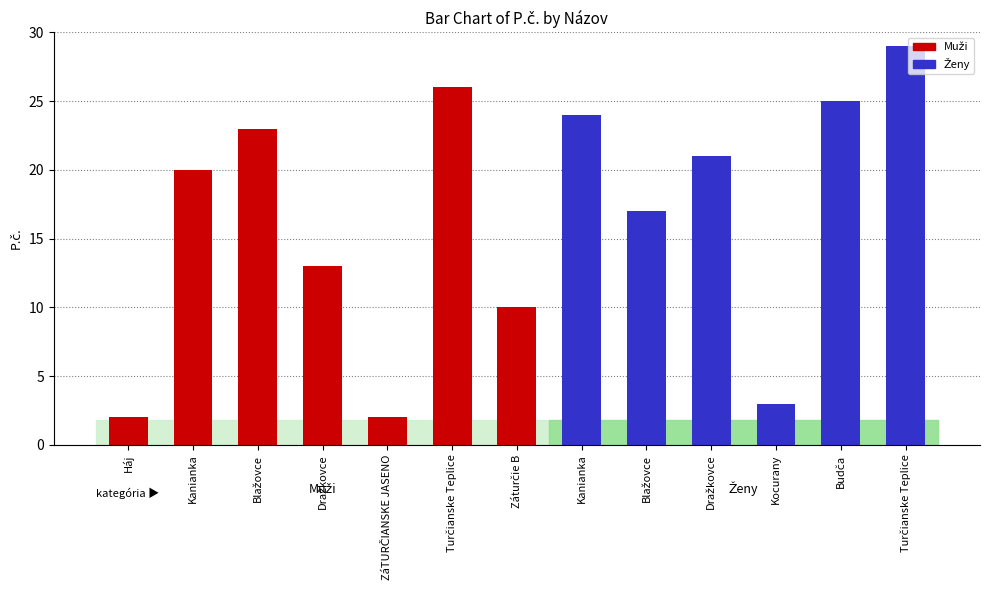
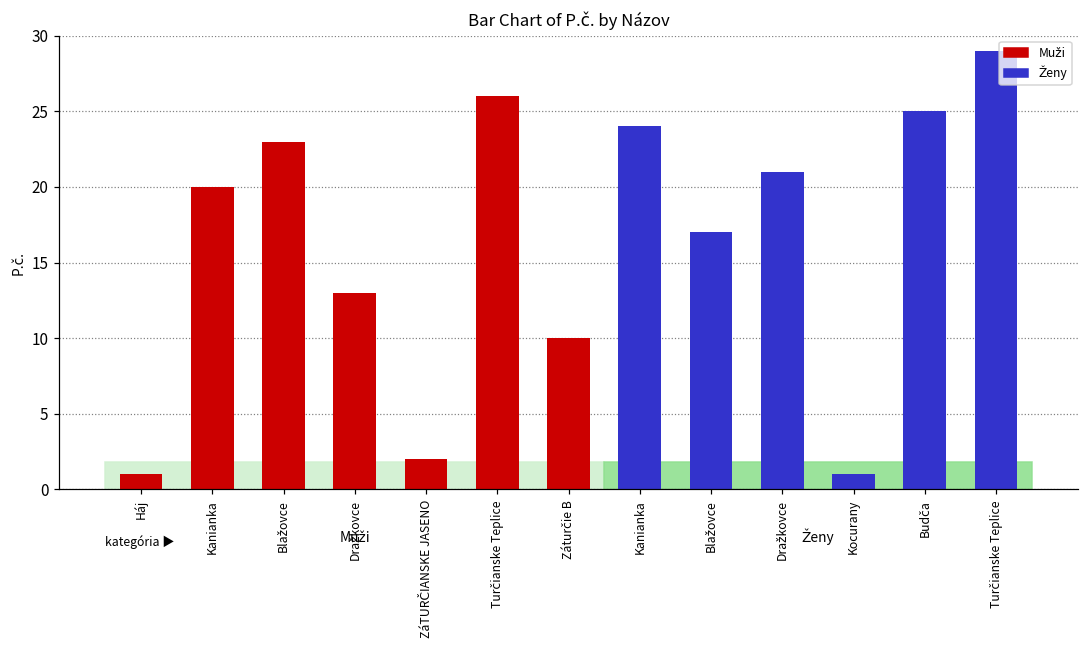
  {
-   "Háj": 2,
+   "Háj": 1,
    "ZáTURČIANSKE JASENO": 2,
    "Záturčie B": 10,
-   "Kocurany": 3,
+   "Kocurany": 1,
    "Budča": 25
  }
